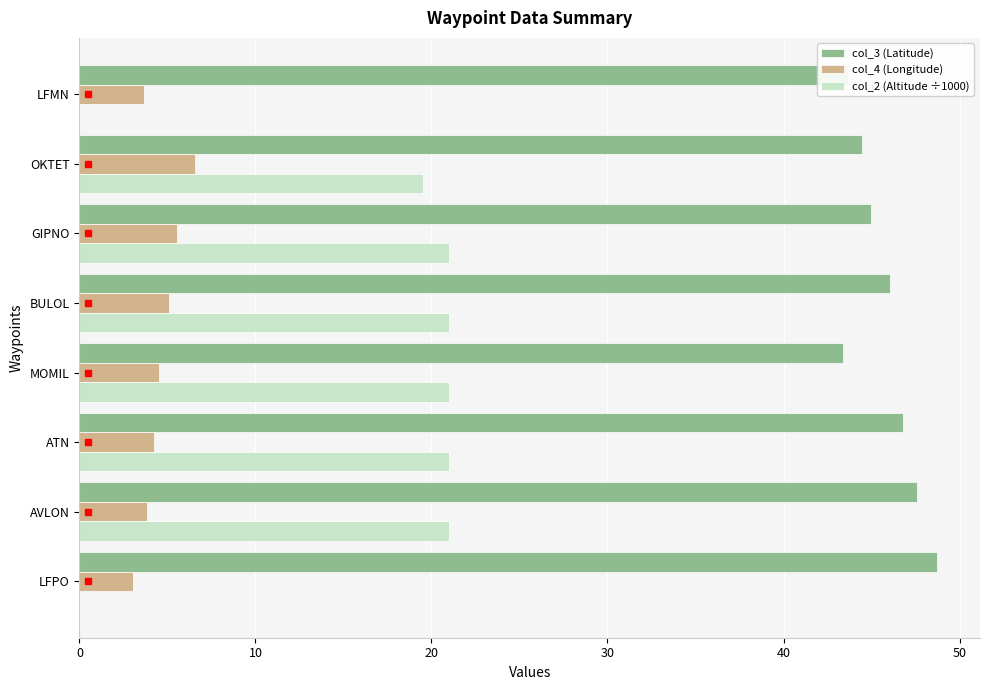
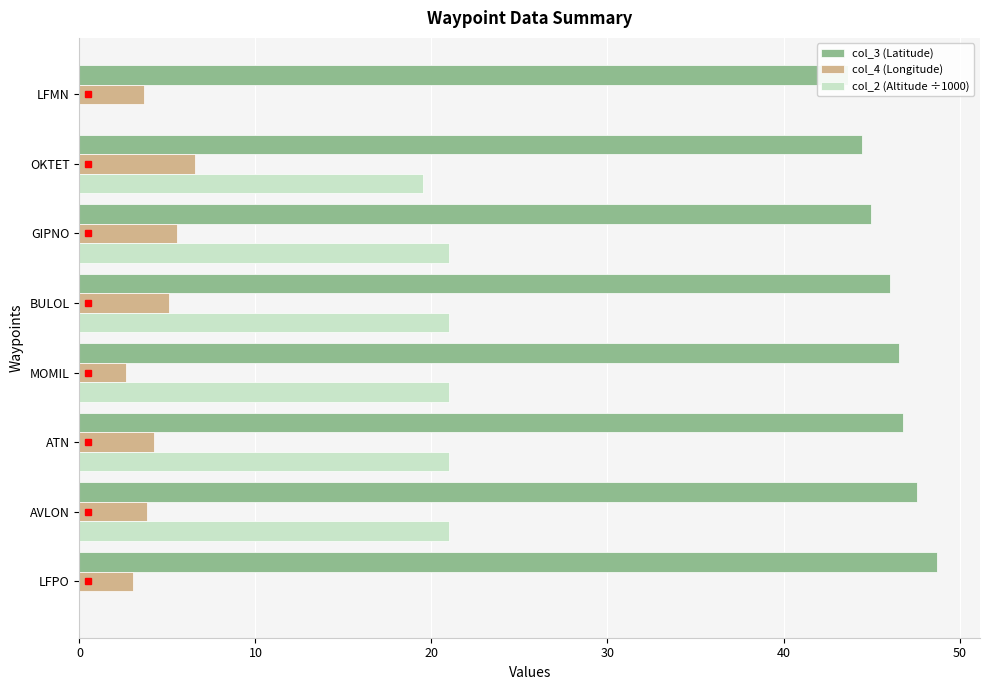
  {
    "col_3 (Latitude)": {
      "OKTET": 44.5,
      "GIPNO": 45.0,
      "BULOL": 46.0,
-     "MOMIL": 43.4,
+     "MOMIL": 46.5,
      "ATN": 46.8,
      "AVLON": 47.6,
      "LFPO": 48.7
    },
    "col_4 (Longitude)": {
      "LFMN": 3.7,
      "OKTET": 6.6,
      "GIPNO": 5.5,
      "BULOL": 5.1,
-     "MOMIL": 4.5,
+     "MOMIL": 2.6,
      "ATN": 4.3,
      "AVLON": 3.8,
      "LFPO": 3.1
    },
    "col_2 (Altitude ÷1000)": {
      "LFMN": 0.0,
      "OKTET": 19.5,
      "GIPNO": 21.0,
      "BULOL": 21.0,
      "MOMIL": 21.0,
      "ATN": 21.0,
      "AVLON": 21.0,
      "LFPO": 0.0
    }
  }
